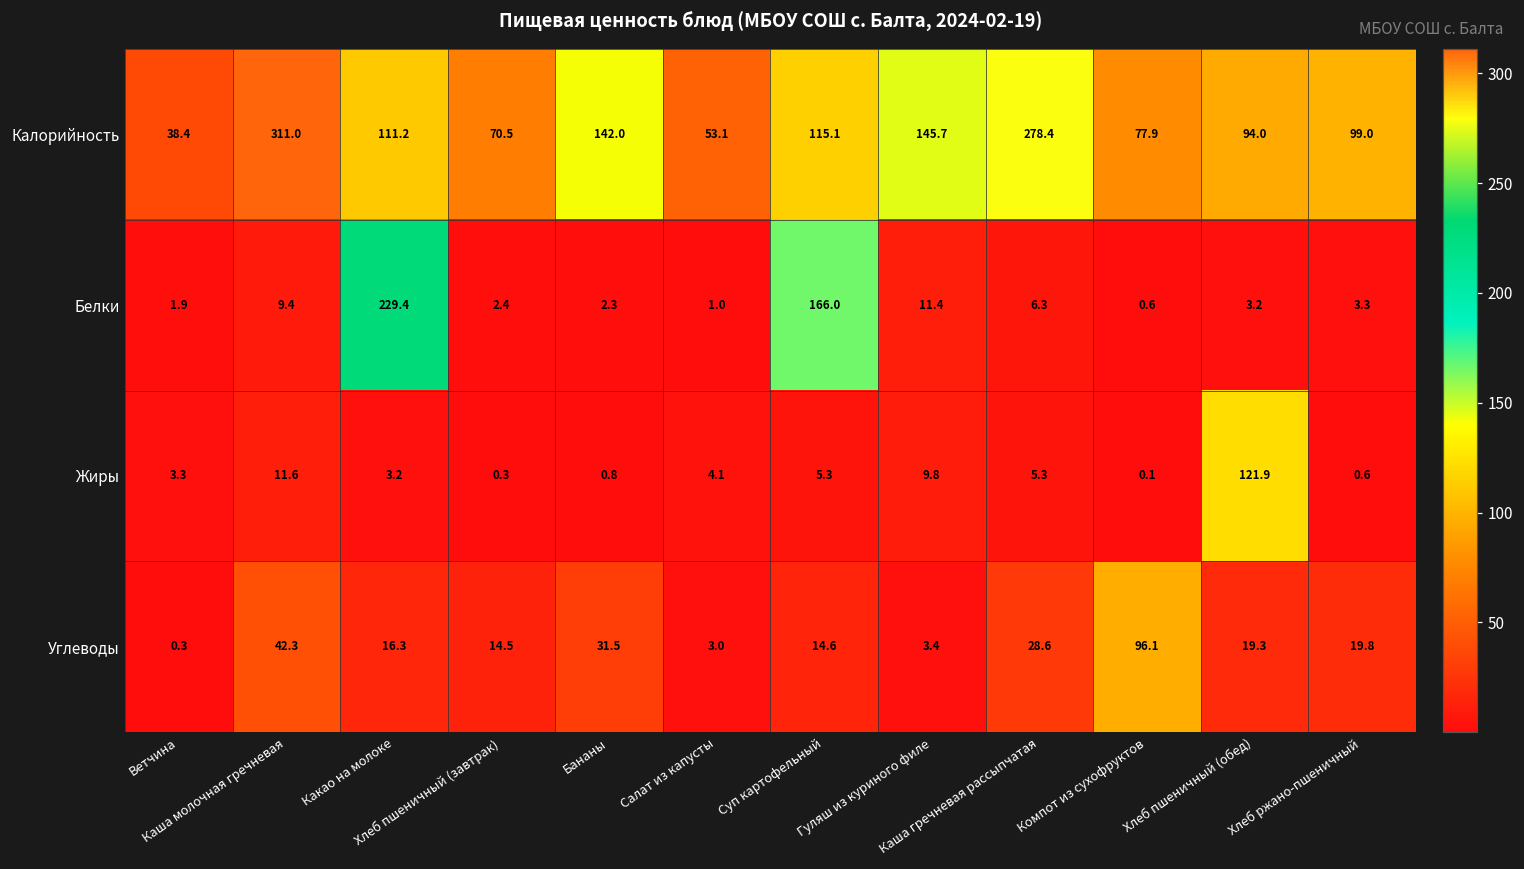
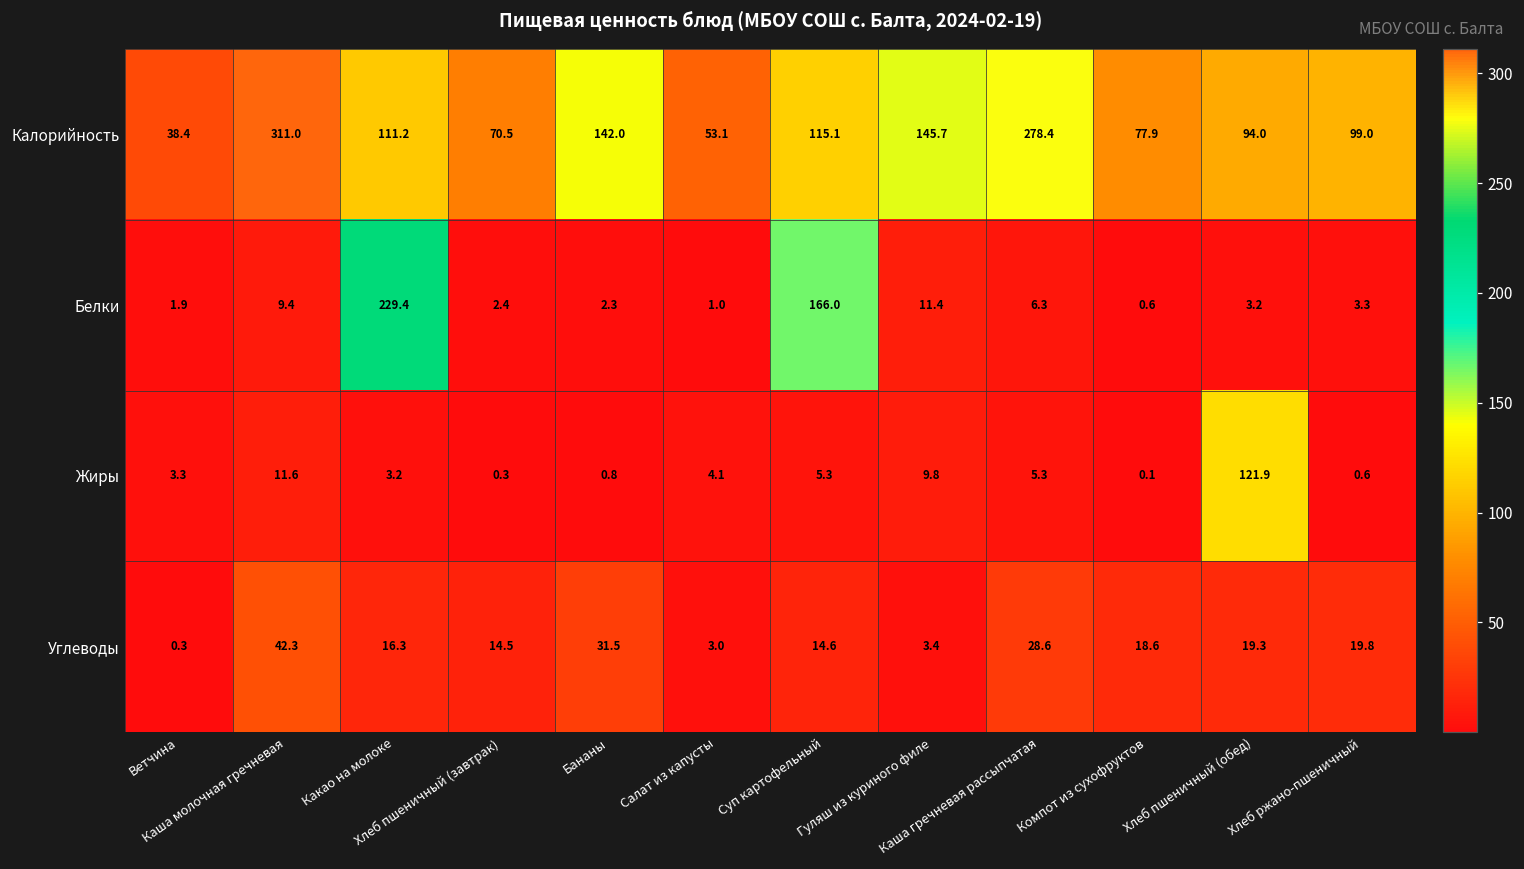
  {
    "Калорийность": {
      "Ветчина": 38.4,
      "Каша молочная гречневая": 311.0,
      "Какао на молоке": 111.2,
      "Хлеб пшеничный (завтрак)": 70.5,
      "Бананы": 142.0,
      "Салат из капусты": 53.1,
      "Суп картофельный": 115.1,
      "Гуляш из куриного филе": 145.7,
      "Каша гречневая рассыпчатая": 278.4,
      "Компот из сухофруктов": 77.9,
      "Хлеб пшеничный (обед)": 94.0,
      "Хлеб ржано-пшеничный": 99.0
    },
    "Белки": {
      "Ветчина": 1.9,
      "Каша молочная гречневая": 9.4,
      "Какао на молоке": 229.4,
      "Хлеб пшеничный (завтрак)": 2.4,
      "Бананы": 2.3,
      "Салат из капусты": 1.0,
      "Суп картофельный": 166.0,
      "Гуляш из куриного филе": 11.4,
      "Каша гречневая рассыпчатая": 6.3,
      "Компот из сухофруктов": 0.6,
      "Хлеб пшеничный (обед)": 3.2,
      "Хлеб ржано-пшеничный": 3.3
    },
    "Жиры": {
      "Ветчина": 3.3,
      "Каша молочная гречневая": 11.6,
      "Какао на молоке": 3.2,
      "Хлеб пшеничный (завтрак)": 0.3,
      "Бананы": 0.8,
      "Салат из капусты": 4.1,
      "Суп картофельный": 5.3,
      "Гуляш из куриного филе": 9.8,
      "Каша гречневая рассыпчатая": 5.3,
      "Компот из сухофруктов": 0.1,
      "Хлеб пшеничный (обед)": 121.9,
      "Хлеб ржано-пшеничный": 0.6
    },
    "Углеводы": {
      "Ветчина": 0.3,
      "Каша молочная гречневая": 42.3,
      "Какао на молоке": 16.3,
      "Хлеб пшеничный (завтрак)": 14.5,
      "Бананы": 31.5,
      "Салат из капусты": 3.0,
      "Суп картофельный": 14.6,
      "Гуляш из куриного филе": 3.4,
      "Каша гречневая рассыпчатая": 28.6,
-     "Компот из сухофруктов": 96.1,
+     "Компот из сухофруктов": 18.6,
      "Хлеб пшеничный (обед)": 19.3,
      "Хлеб ржано-пшеничный": 19.8
    }
  }
